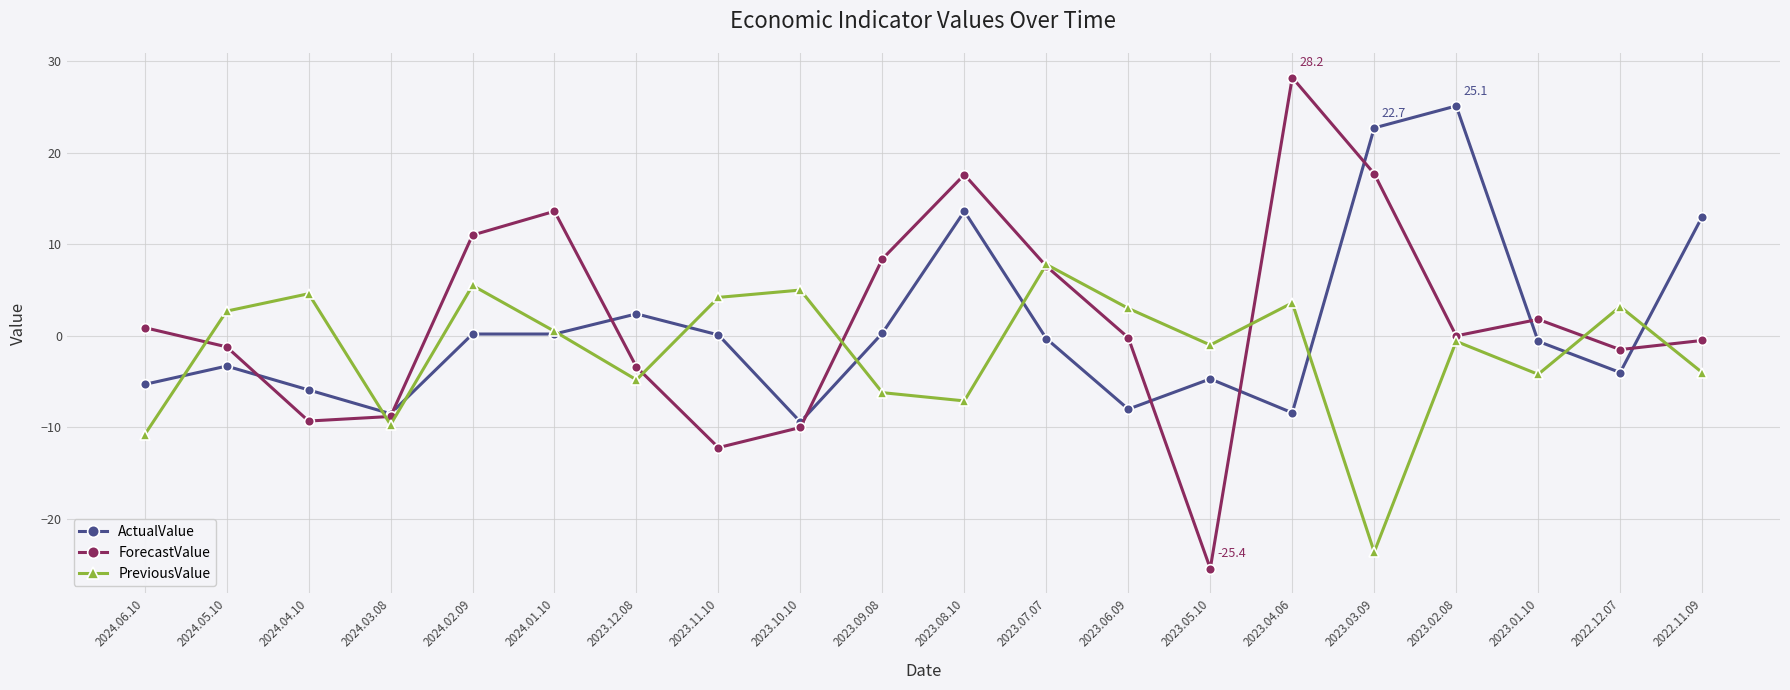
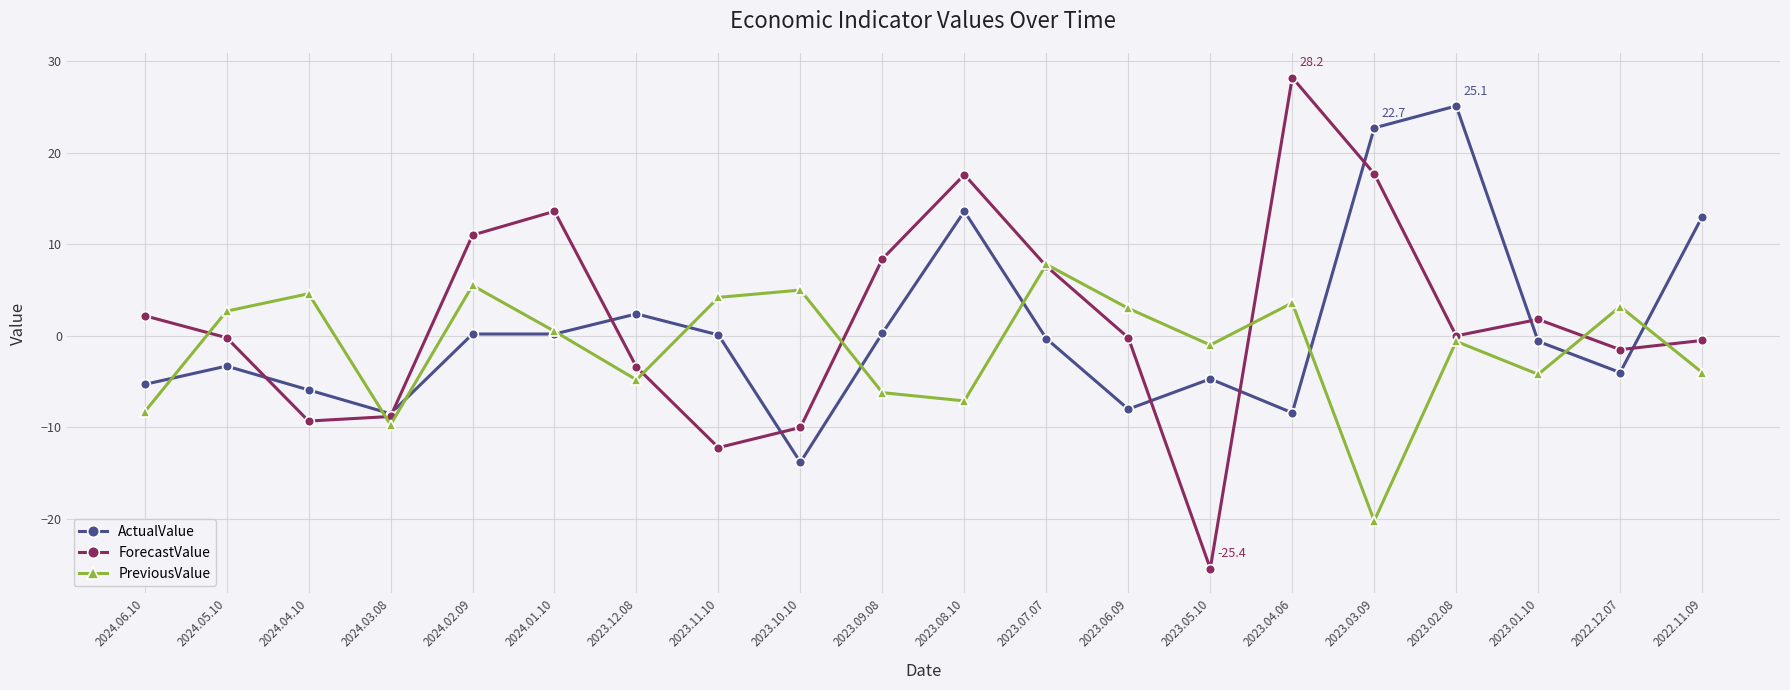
  {
    "ActualValue": {
      "2024.06.10": -5,
      "2024.05.10": -3,
      "2024.04.10": -6,
      "2024.03.08": -9,
      "2024.02.09": 0,
      "2024.01.10": 0,
      "2023.12.08": 2,
      "2023.11.10": 0,
-     "2023.10.10": -9,
+     "2023.10.10": -14,
      "2023.09.08": 0,
      "2023.08.10": 14,
      "2023.07.07": 0,
      "2023.06.09": -8,
      "2023.05.10": -5,
      "2023.04.06": -8,
      "2023.01.10": -1,
      "2022.12.07": -4,
      "2022.11.09": 13
    },
    "ForecastValue": {
-     "2024.06.10": 1,
-     "2024.05.10": -1,
+     "2024.06.10": 2,
+     "2024.05.10": 0,
      "2024.04.10": -9,
      "2024.03.08": -9,
      "2024.02.09": 11,
      "2024.01.10": 14,
      "2023.12.08": -3,
      "2023.11.10": -12,
      "2023.10.10": -10,
      "2023.09.08": 8,
      "2023.08.10": 18,
      "2023.06.09": 0,
      "2023.03.09": 18,
      "2023.02.08": 0,
      "2023.01.10": 2,
      "2022.12.07": -2,
      "2022.11.09": -1
    },
    "PreviousValue": {
-     "2024.06.10": -11,
+     "2024.06.10": -8,
      "2024.05.10": 3,
      "2024.04.10": 5,
      "2024.03.08": -10,
      "2024.02.09": 6,
      "2024.01.10": 1,
      "2023.12.08": -5,
      "2023.11.10": 4,
      "2023.10.10": 5,
      "2023.09.08": -6,
      "2023.08.10": -7,
      "2023.06.09": 3,
      "2023.05.10": -1,
      "2023.04.06": 4,
-     "2023.03.09": -24,
+     "2023.03.09": -20,
      "2023.02.08": -1,
      "2023.01.10": -4,
      "2022.12.07": 3,
      "2022.11.09": -4
    }
  }
